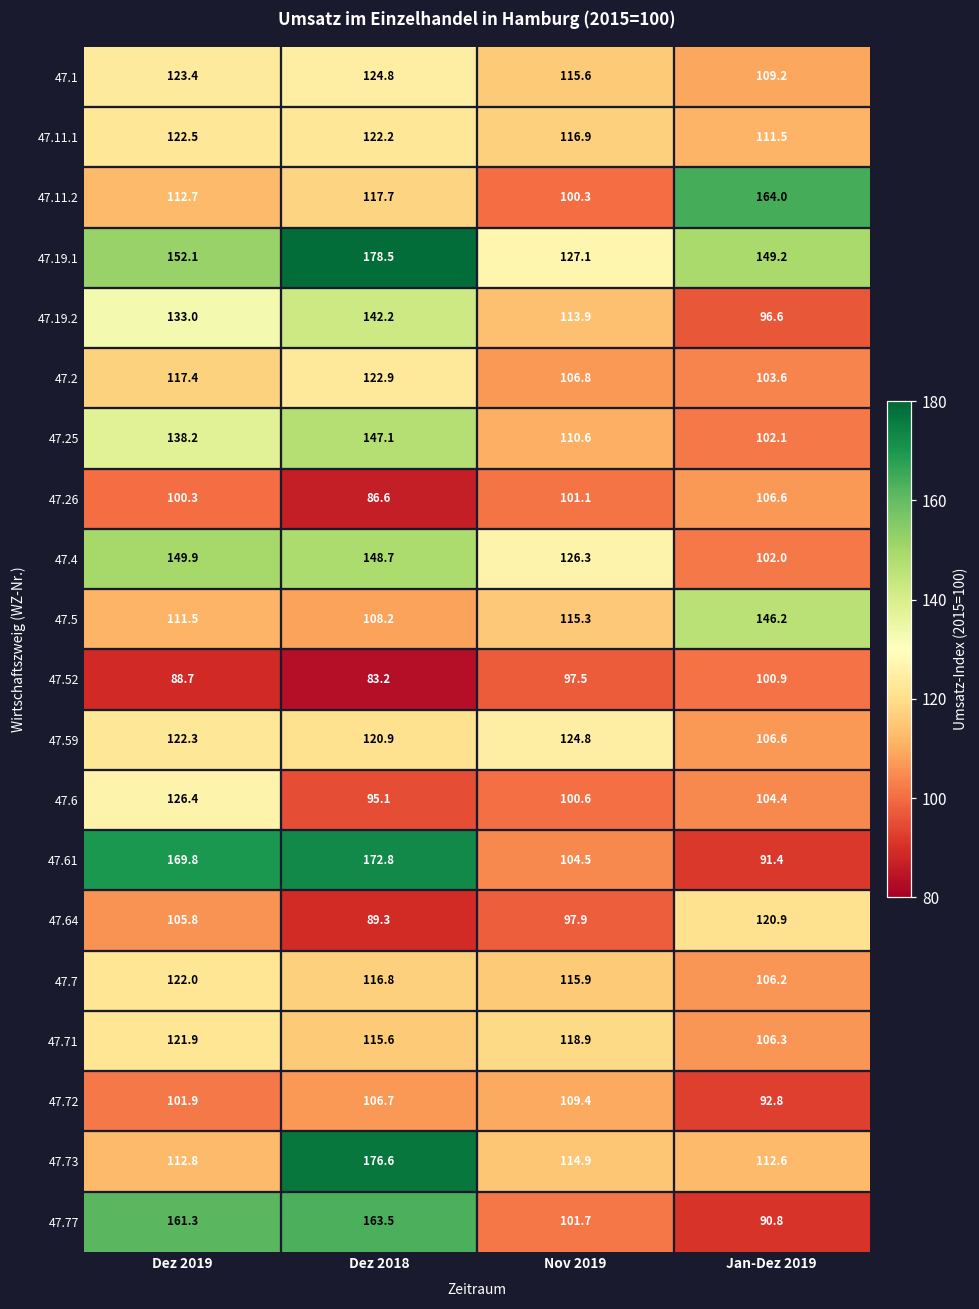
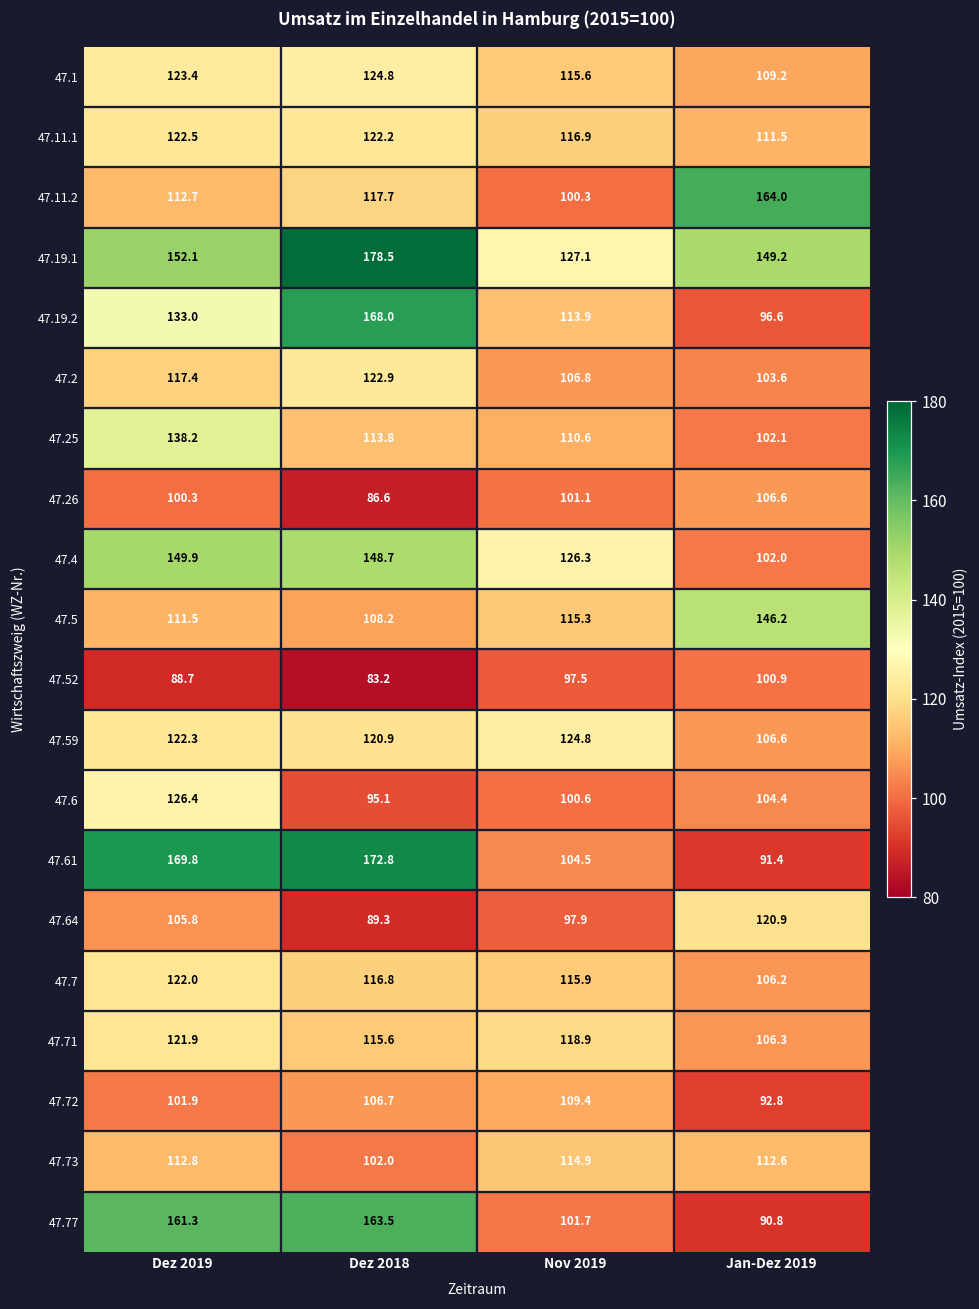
  {
    "47.1": {
      "Dez 2019": 123.4,
      "Dez 2018": 124.8,
      "Nov 2019": 115.6,
      "Jan-Dez 2019": 109.2
    },
    "47.11.1": {
      "Dez 2019": 122.5,
      "Dez 2018": 122.2,
      "Nov 2019": 116.9,
      "Jan-Dez 2019": 111.5
    },
    "47.11.2": {
      "Dez 2019": 112.7,
      "Dez 2018": 117.7,
      "Nov 2019": 100.3,
      "Jan-Dez 2019": 164.0
    },
    "47.19.1": {
      "Dez 2019": 152.1,
      "Dez 2018": 178.5,
      "Nov 2019": 127.1,
      "Jan-Dez 2019": 149.2
    },
    "47.19.2": {
      "Dez 2019": 133.0,
-     "Dez 2018": 142.2,
+     "Dez 2018": 168.0,
      "Nov 2019": 113.9,
      "Jan-Dez 2019": 96.6
    },
    "47.2": {
      "Dez 2019": 117.4,
      "Dez 2018": 122.9,
      "Nov 2019": 106.8,
      "Jan-Dez 2019": 103.6
    },
    "47.25": {
      "Dez 2019": 138.2,
-     "Dez 2018": 147.1,
+     "Dez 2018": 113.8,
      "Nov 2019": 110.6,
      "Jan-Dez 2019": 102.1
    },
    "47.26": {
      "Dez 2019": 100.3,
      "Dez 2018": 86.6,
      "Nov 2019": 101.1,
      "Jan-Dez 2019": 106.6
    },
    "47.4": {
      "Dez 2019": 149.9,
      "Dez 2018": 148.7,
      "Nov 2019": 126.3,
      "Jan-Dez 2019": 102.0
    },
    "47.5": {
      "Dez 2019": 111.5,
      "Dez 2018": 108.2,
      "Nov 2019": 115.3,
      "Jan-Dez 2019": 146.2
    },
    "47.52": {
      "Dez 2019": 88.7,
      "Dez 2018": 83.2,
      "Nov 2019": 97.5,
      "Jan-Dez 2019": 100.9
    },
    "47.59": {
      "Dez 2019": 122.3,
      "Dez 2018": 120.9,
      "Nov 2019": 124.8,
      "Jan-Dez 2019": 106.6
    },
    "47.6": {
      "Dez 2019": 126.4,
      "Dez 2018": 95.1,
      "Nov 2019": 100.6,
      "Jan-Dez 2019": 104.4
    },
    "47.61": {
      "Dez 2019": 169.8,
      "Dez 2018": 172.8,
      "Nov 2019": 104.5,
      "Jan-Dez 2019": 91.4
    },
    "47.64": {
      "Dez 2019": 105.8,
      "Dez 2018": 89.3,
      "Nov 2019": 97.9,
      "Jan-Dez 2019": 120.9
    },
    "47.7": {
      "Dez 2019": 122.0,
      "Dez 2018": 116.8,
      "Nov 2019": 115.9,
      "Jan-Dez 2019": 106.2
    },
    "47.71": {
      "Dez 2019": 121.9,
      "Dez 2018": 115.6,
      "Nov 2019": 118.9,
      "Jan-Dez 2019": 106.3
    },
    "47.72": {
      "Dez 2019": 101.9,
      "Dez 2018": 106.7,
      "Nov 2019": 109.4,
      "Jan-Dez 2019": 92.8
    },
    "47.73": {
      "Dez 2019": 112.8,
-     "Dez 2018": 176.6,
+     "Dez 2018": 102.0,
      "Nov 2019": 114.9,
      "Jan-Dez 2019": 112.6
    },
    "47.77": {
      "Dez 2019": 161.3,
      "Dez 2018": 163.5,
      "Nov 2019": 101.7,
      "Jan-Dez 2019": 90.8
    }
  }
